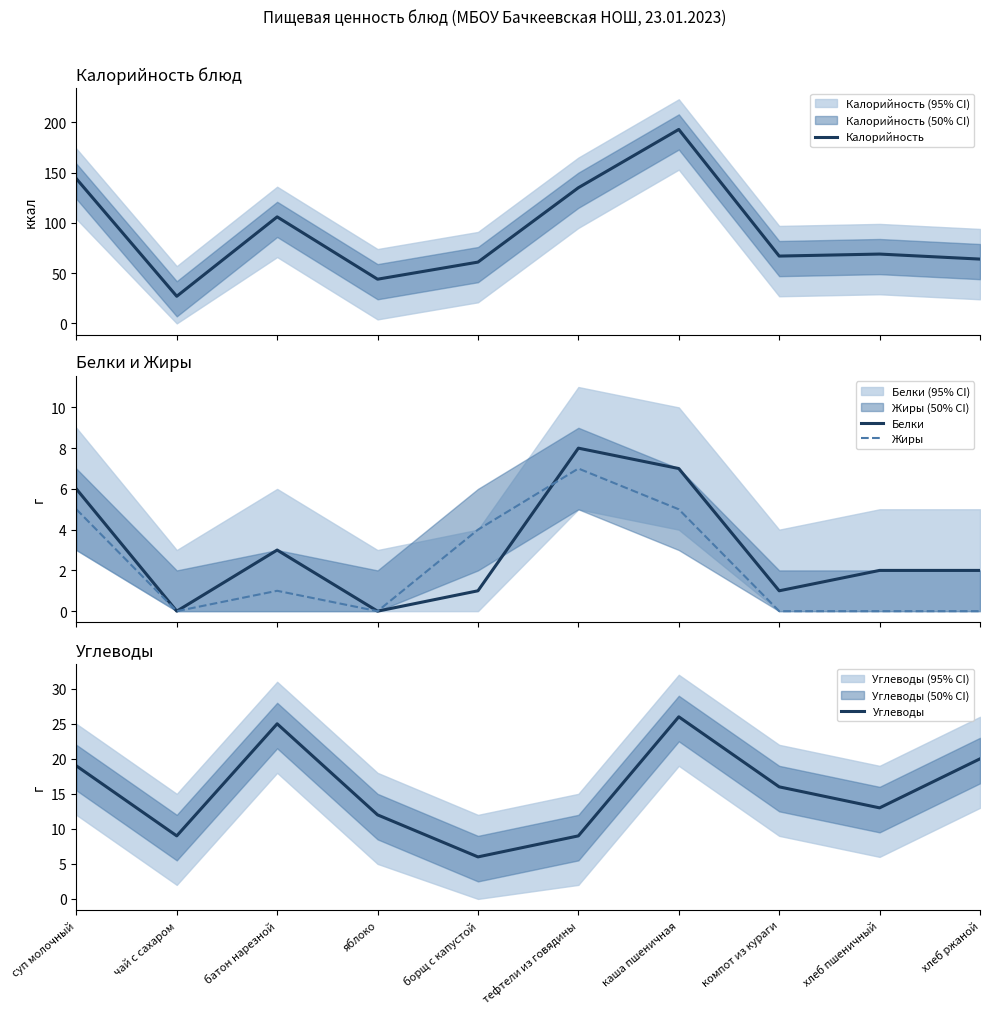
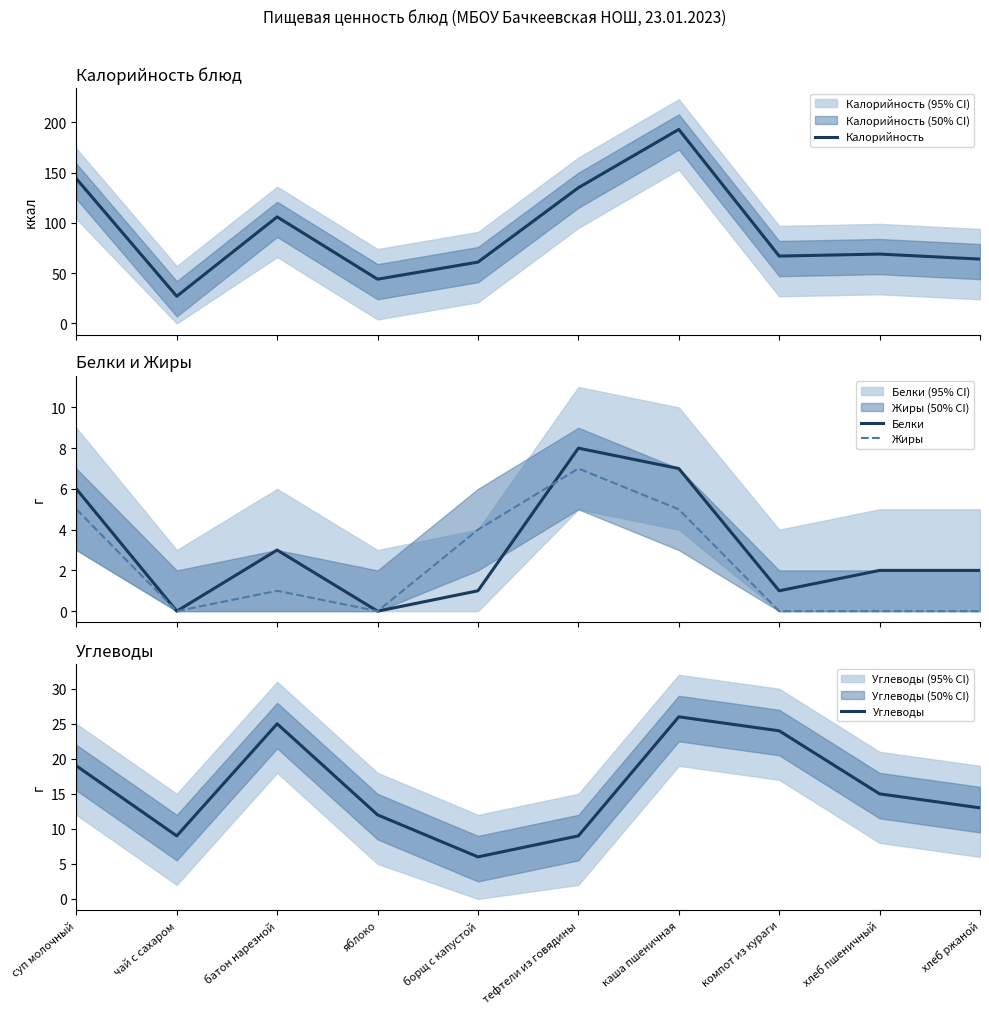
  {
    "Углеводы": {
      "Углеводы": {
        "суп молочный": 19,
        "чай с сахаром": 9,
        "батон нарезной": 25,
        "яблоко": 12,
        "борщ с капустой": 6,
        "тефтели из говядины": 9,
        "каша пшеничная": 26,
-       "компот из кураги": 16,
-       "хлеб пшеничный": 13,
-       "хлеб ржаной": 20
+       "компот из кураги": 24,
+       "хлеб пшеничный": 15,
+       "хлеб ржаной": 13
      },
      "Углеводы (95% CI)": {
        "борщ с капустой": 12
      }
    }
  }
